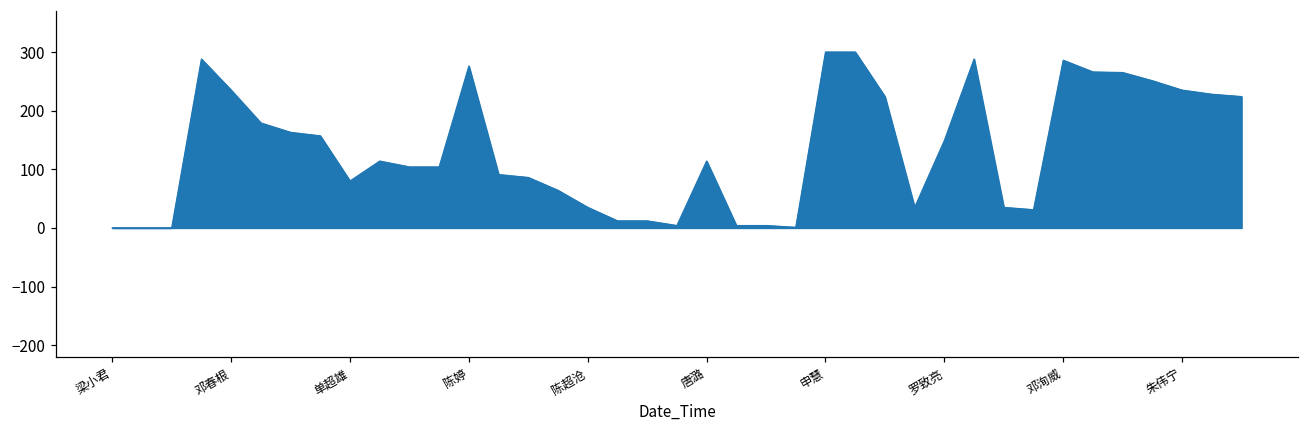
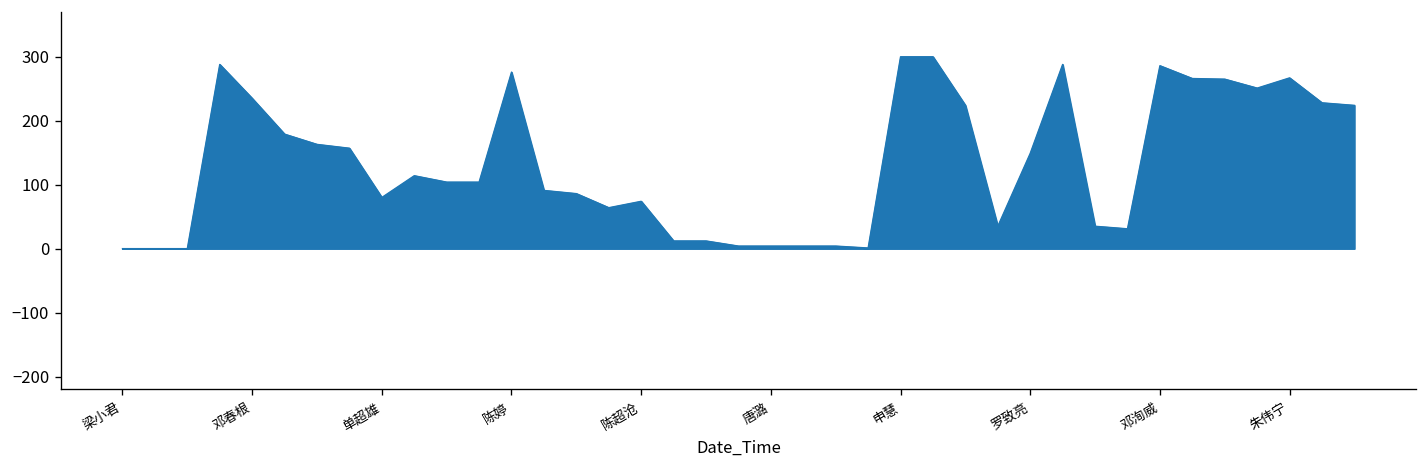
  {
    "梁小君": 0,
    "邓春根": 240,
    "单超雄": 80,
    "陈婷": 280,
-   "陈超沧": 40,
-   "唐潞": 110,
+   "陈超沧": 70,
+   "唐潞": 0,
    "申慧": 300,
    "罗致亮": 150,
    "邓洵威": 290,
-   "朱伟宁": 240
+   "朱伟宁": 270
  }
